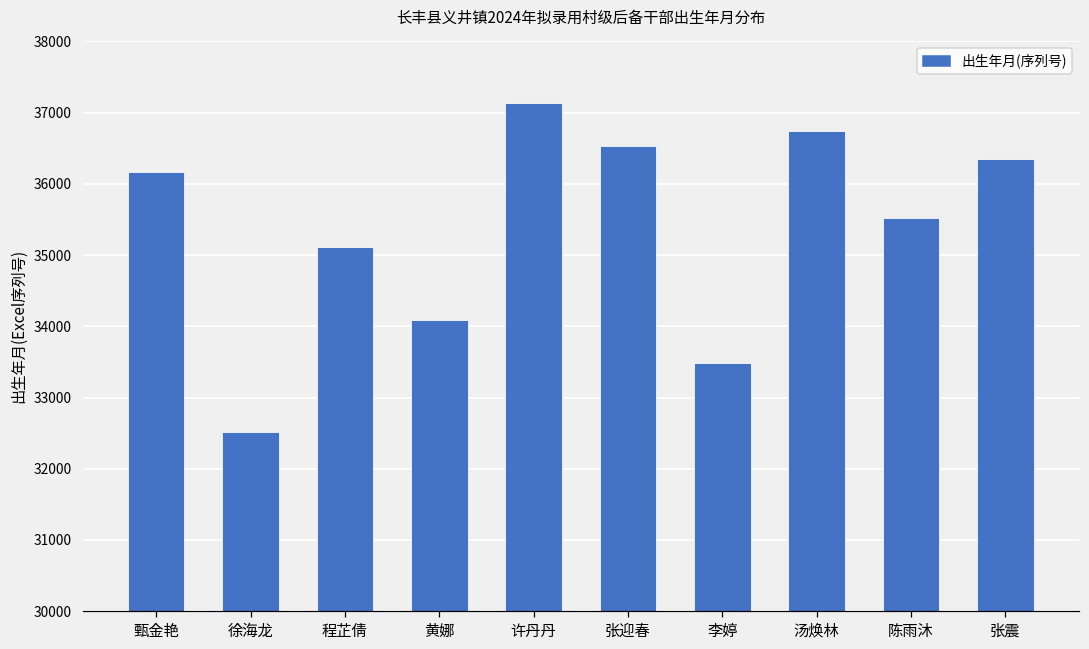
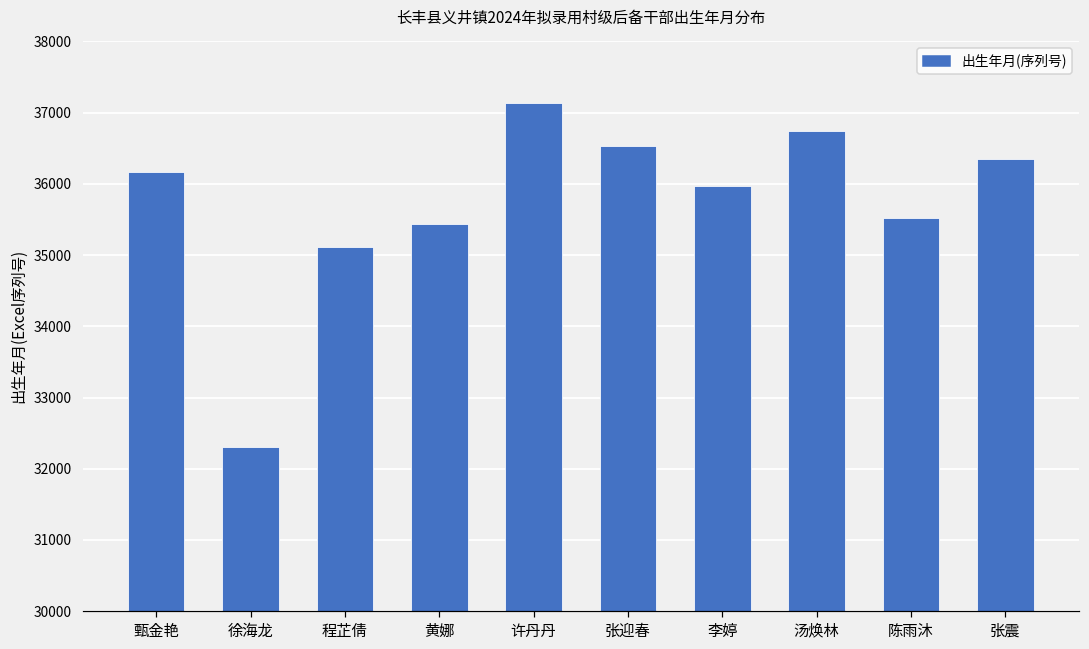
  {
    "甄金艳": 36200,
-   "徐海龙": 32500,
+   "徐海龙": 32300,
    "程芷倩": 35100,
-   "黄娜": 34100,
+   "黄娜": 35400,
    "许丹丹": 37100,
    "张迎春": 36500,
-   "李婷": 33500,
+   "李婷": 36000,
    "汤焕林": 36700,
    "陈雨沐": 35500,
    "张震": 36400
  }
